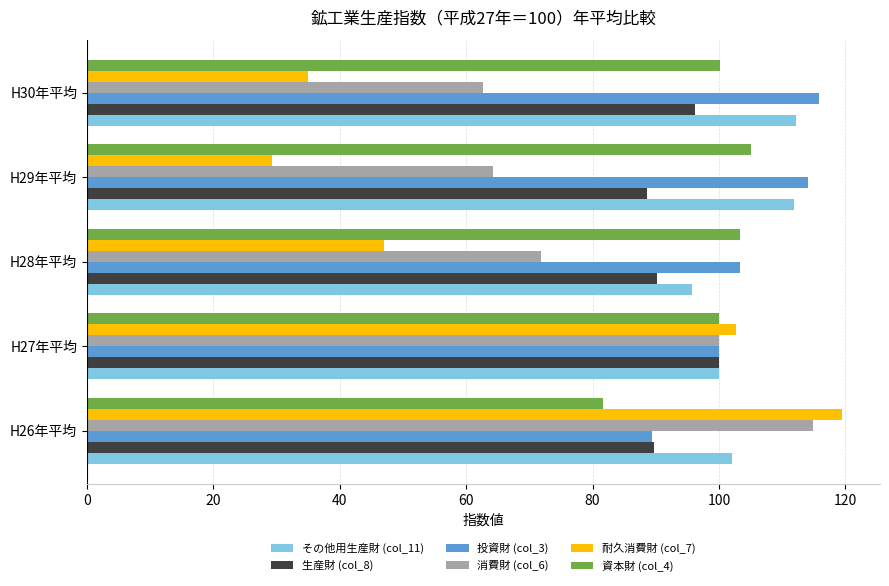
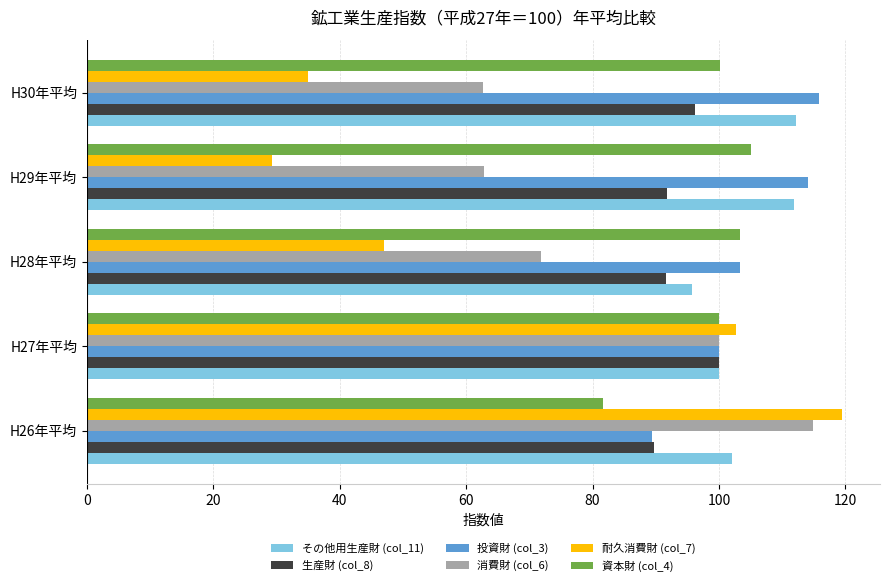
  {
    "生産財 (col_8)": {
      "H30年平均": 96,
-     "H29年平均": 89,
-     "H28年平均": 90,
+     "H29年平均": 92,
+     "H28年平均": 92,
      "H27年平均": 100,
      "H26年平均": 90
    },
    "消費財 (col_6)": {
      "H30年平均": 63,
-     "H29年平均": 64,
+     "H29年平均": 63,
      "H28年平均": 72,
      "H27年平均": 100,
      "H26年平均": 115
    },
    "耐久消費財 (col_7)": {
      "H30年平均": 35,
      "H29年平均": 29,
      "H28年平均": 47,
      "H27年平均": 103,
      "H26年平均": 120
    },
    "資本財 (col_4)": {
      "H30年平均": 100,
      "H29年平均": 105,
      "H28年平均": 103,
      "H27年平均": 100,
      "H26年平均": 82
    }
  }
